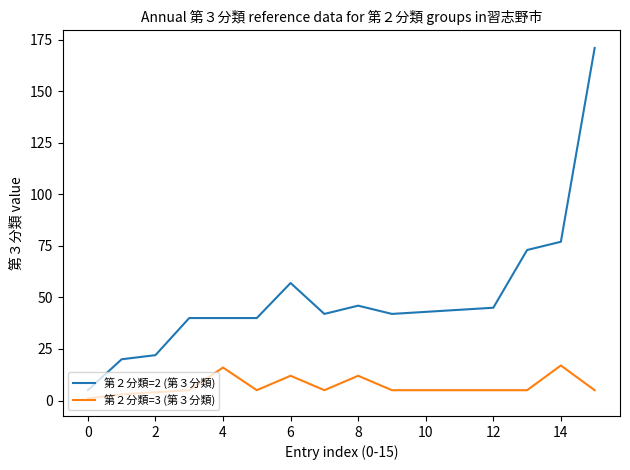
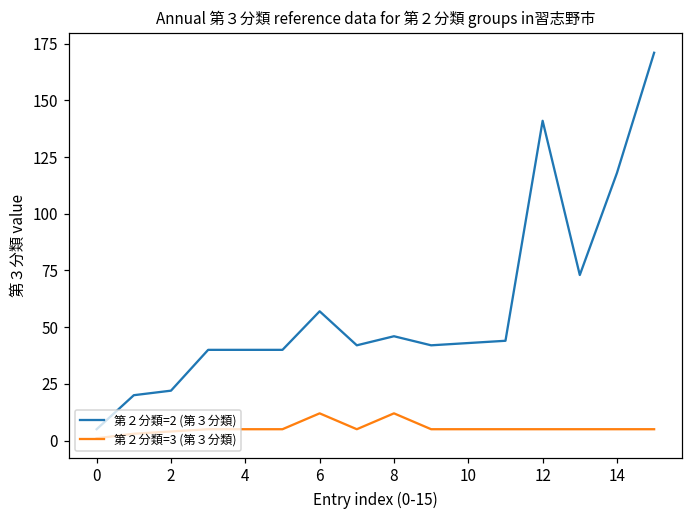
  {
    "第２分類=2 (第３分類)": {
      "2": 22,
      "4": 40,
      "6": 57,
      "8": 46,
      "10": 43,
-     "12": 45,
-     "14": 77
+     "12": 141,
+     "14": 118
    },
    "第２分類=3 (第３分類)": {
-     "4": 16,
+     "4": 5,
      "6": 12,
      "8": 12,
      "10": 5,
      "12": 5,
-     "14": 17
+     "14": 5
    }
  }
